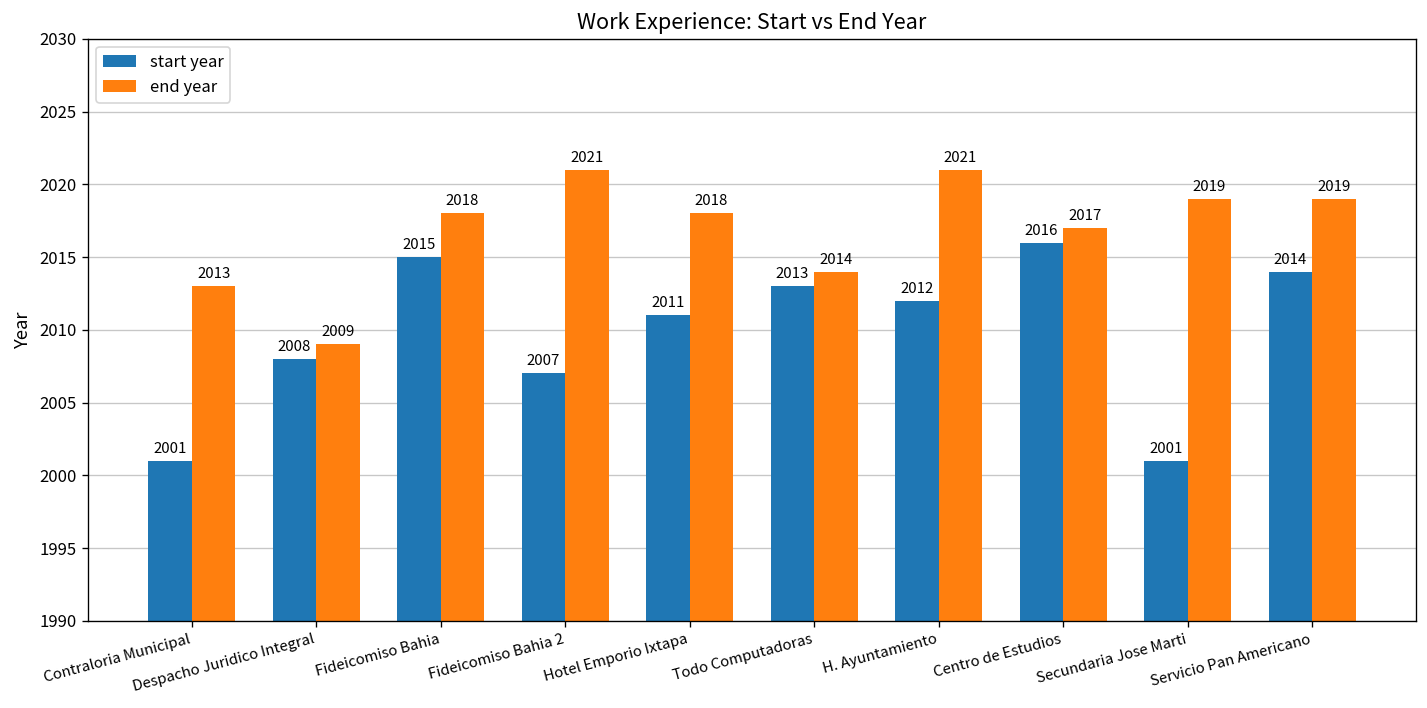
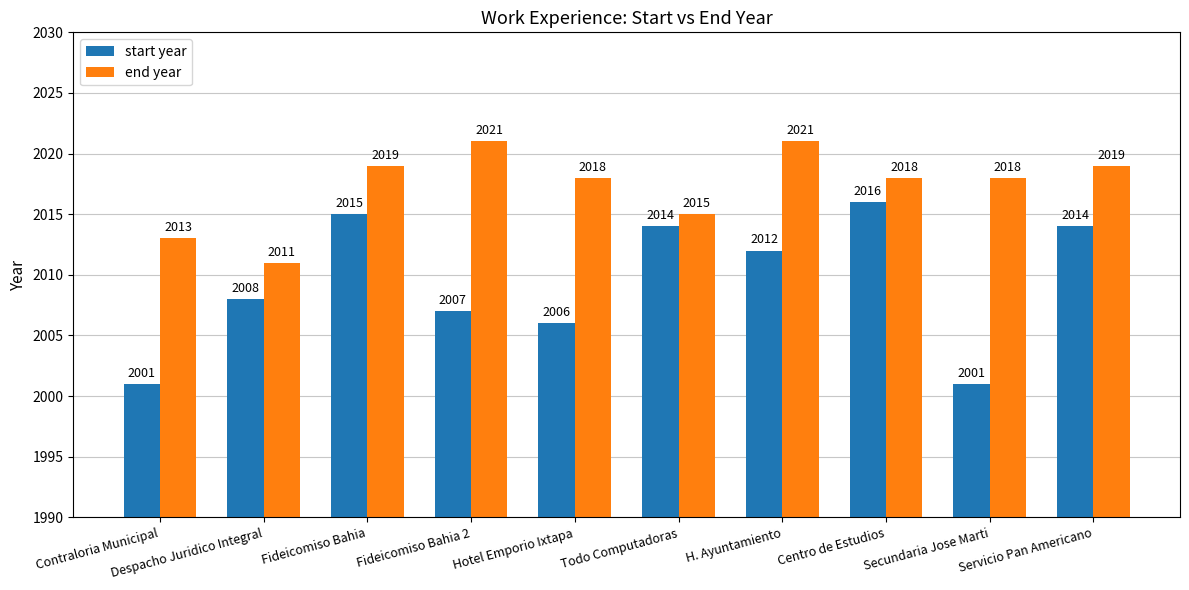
  {
    "start year": {
      "Contraloria Municipal": 2001,
      "Despacho Juridico Integral": 2008,
      "Fideicomiso Bahia": 2015,
      "Fideicomiso Bahia 2": 2007,
-     "Hotel Emporio Ixtapa": 2011,
-     "Todo Computadoras": 2013,
+     "Hotel Emporio Ixtapa": 2006,
+     "Todo Computadoras": 2014,
      "H. Ayuntamiento": 2012,
      "Centro de Estudios": 2016,
      "Secundaria Jose Marti": 2001,
      "Servicio Pan Americano": 2014
    },
    "end year": {
      "Contraloria Municipal": 2013,
-     "Despacho Juridico Integral": 2009,
-     "Fideicomiso Bahia": 2018,
+     "Despacho Juridico Integral": 2011,
+     "Fideicomiso Bahia": 2019,
      "Fideicomiso Bahia 2": 2021,
      "Hotel Emporio Ixtapa": 2018,
-     "Todo Computadoras": 2014,
+     "Todo Computadoras": 2015,
      "H. Ayuntamiento": 2021,
-     "Centro de Estudios": 2017,
-     "Secundaria Jose Marti": 2019,
+     "Centro de Estudios": 2018,
+     "Secundaria Jose Marti": 2018,
      "Servicio Pan Americano": 2019
    }
  }
